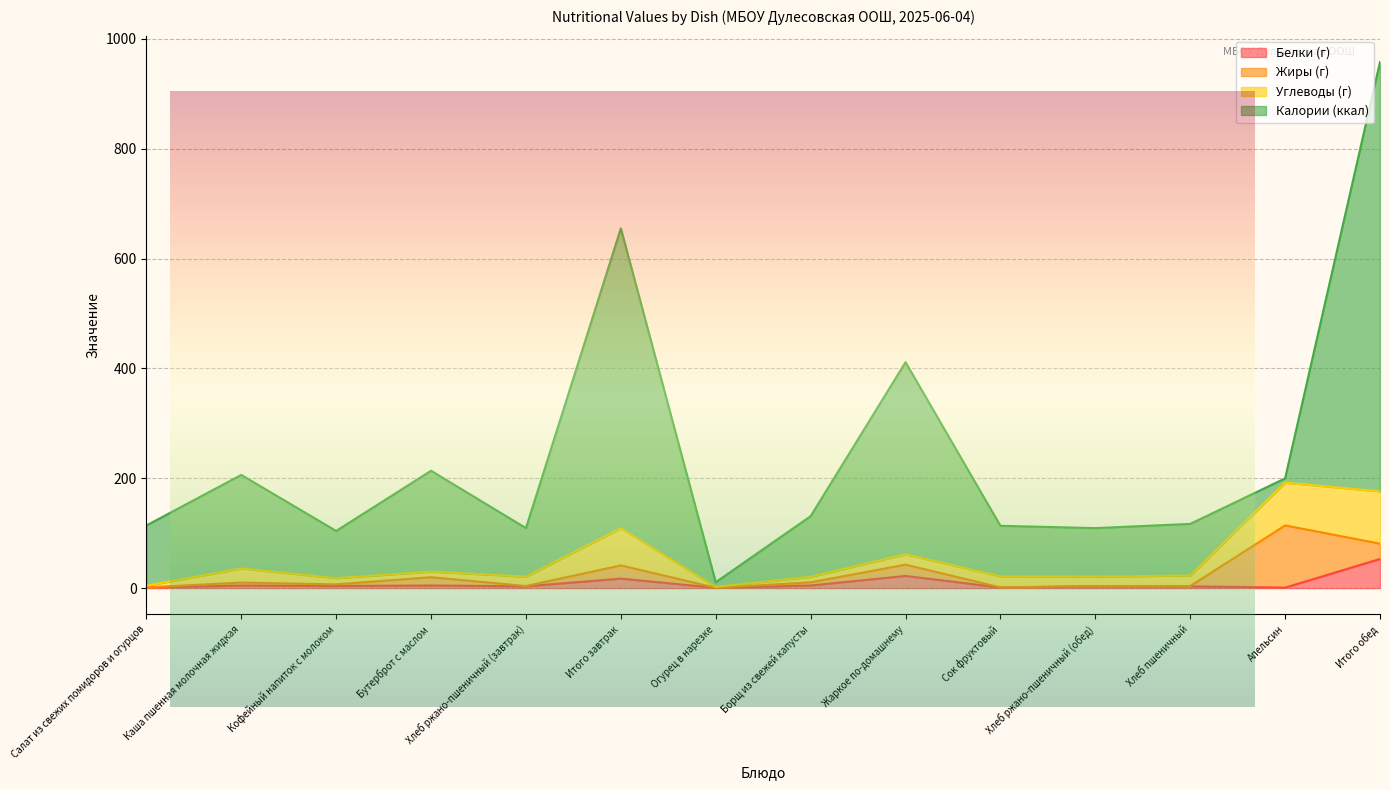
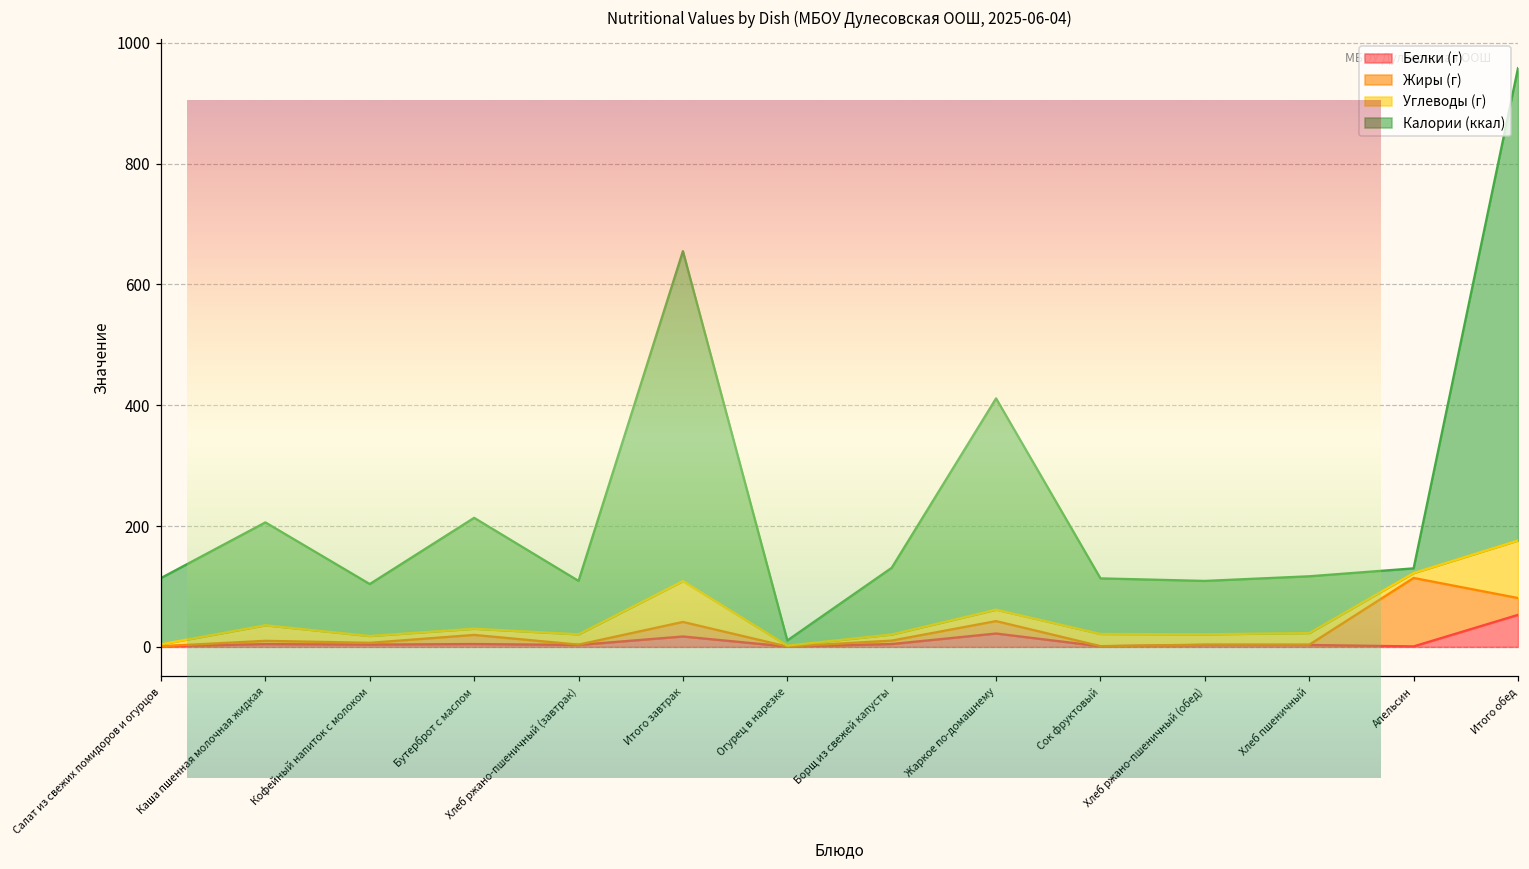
  {
    "Белки (г)": {
      "Апельсин": 0,
      "Итого обед": 50
    },
    "Жиры (г)": {
      "Апельсин": 110,
      "Итого обед": 30
    },
    "Углеводы (г)": {
-     "Апельсин": 80,
+     "Апельсин": 10,
      "Итого обед": 100
    },
    "Калории (ккал)": {
      "Салат из свежих помидоров и огурцов": 110,
      "Апельсин": 10,
      "Итого обед": 780
    }
  }
